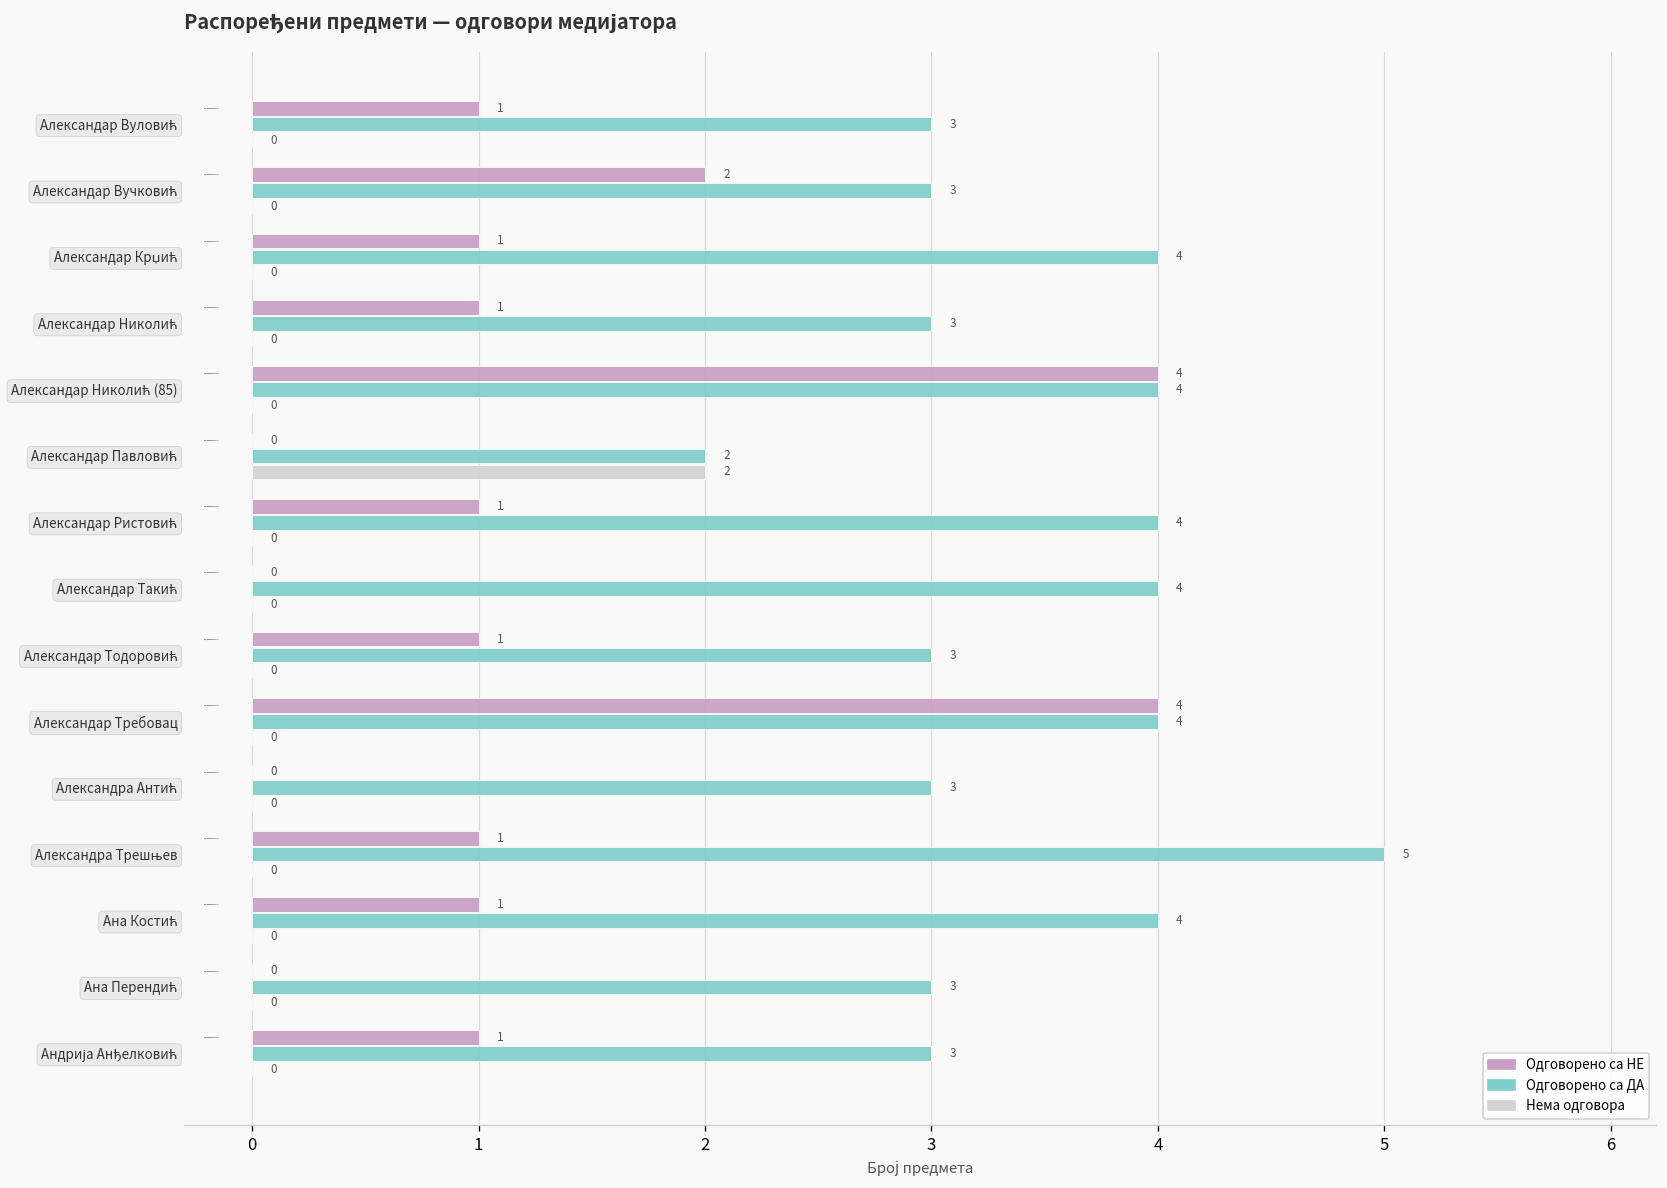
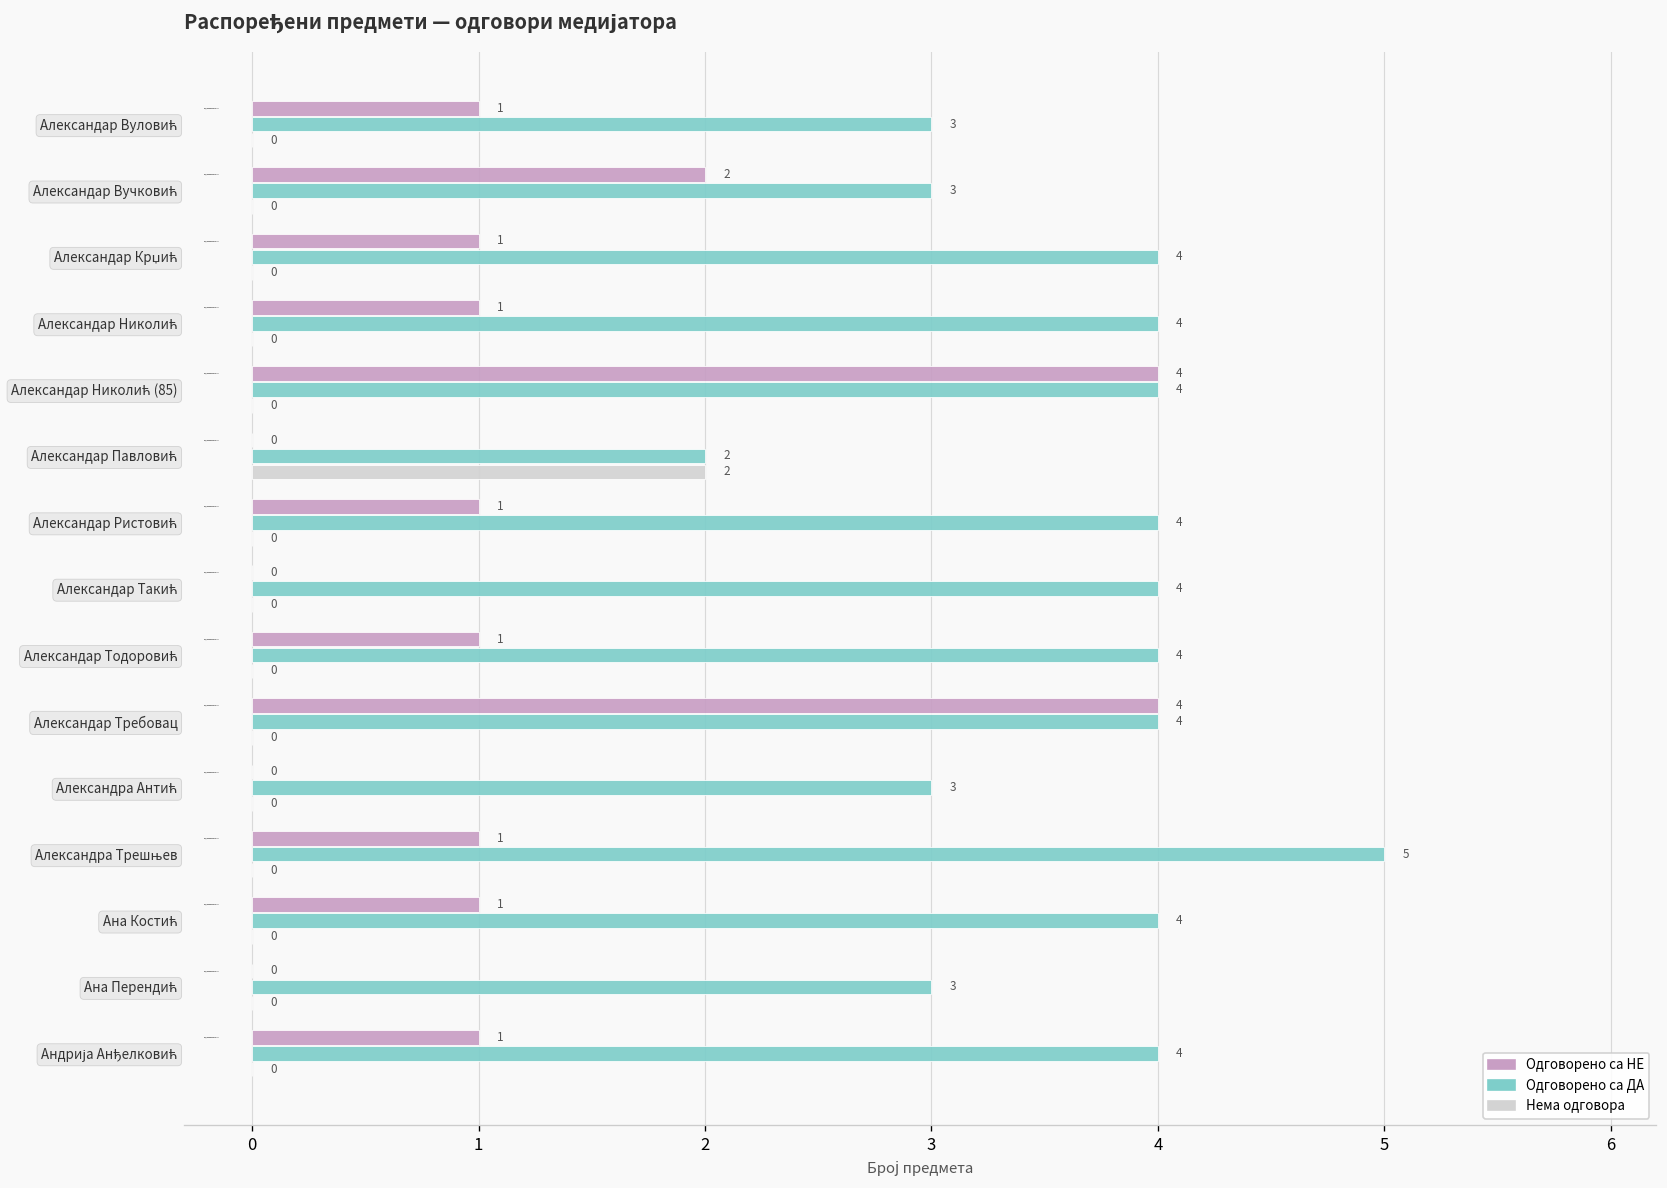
  {
    "Одговорено са ДА": {
      "Александар Вуловић": 3,
      "Александар Вучковић": 3,
      "Александар Крџић": 4,
-     "Александар Николић": 3,
+     "Александар Николић": 4,
      "Александар Николић (85)": 4,
      "Александар Павловић": 2,
      "Александар Ристовић": 4,
      "Александар Такић": 4,
-     "Александар Тодоровић": 3,
+     "Александар Тодоровић": 4,
      "Александар Требовац": 4,
      "Александра Антић": 3,
      "Александра Трешњев": 5,
      "Ана Костић": 4,
      "Ана Перендић": 3,
-     "Андрија Анђелковић": 3
+     "Андрија Анђелковић": 4
    }
  }
